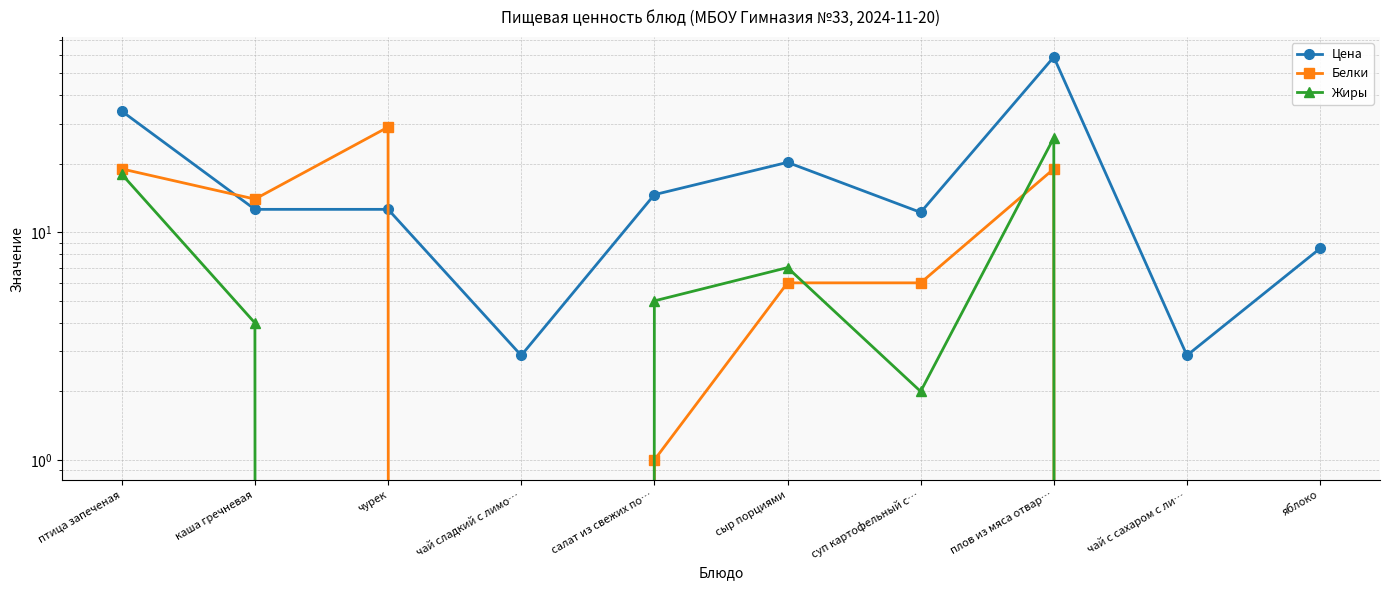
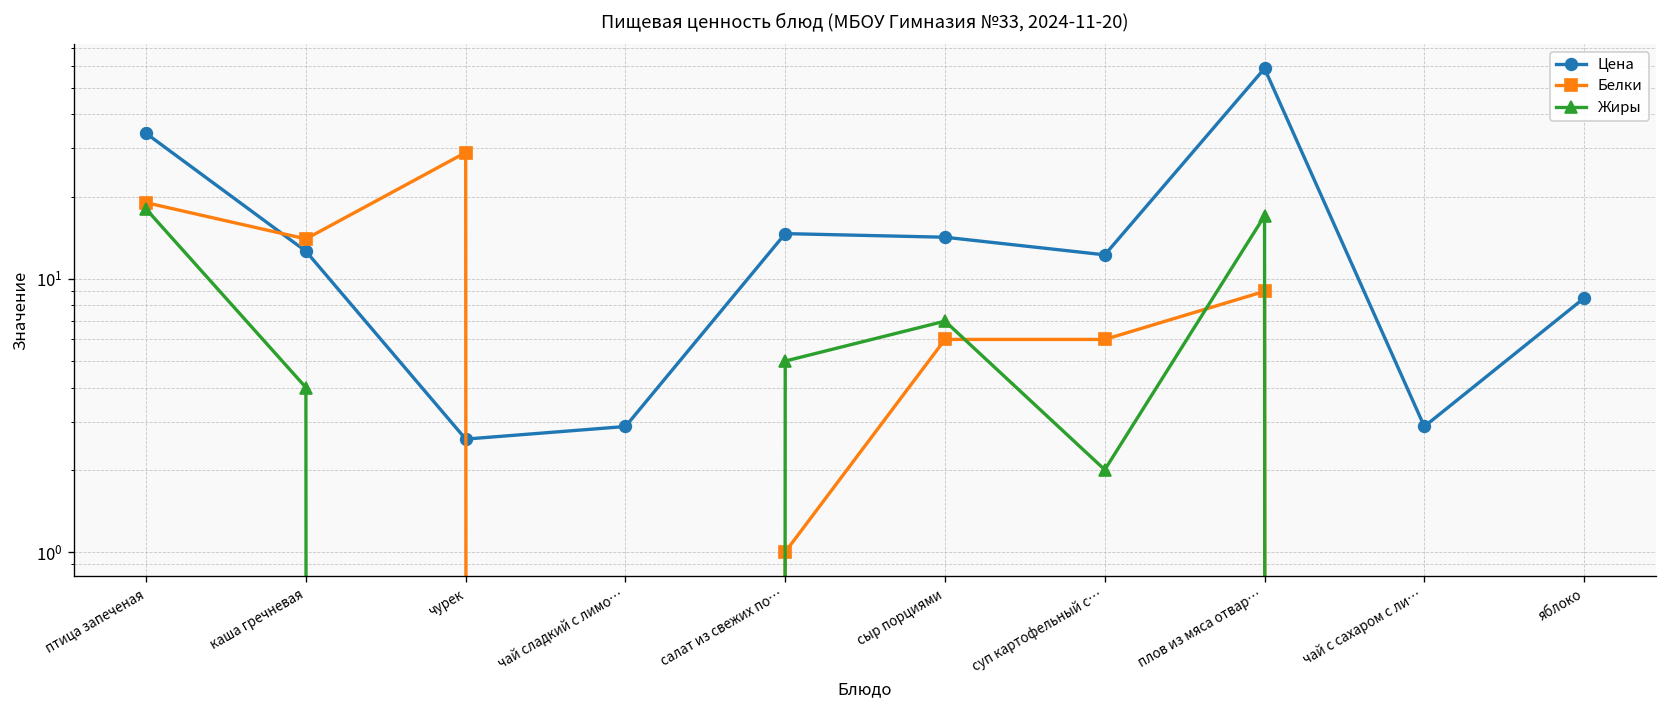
  {
    "Цена": {
      "птица запеченая": 34,
      "каша гречневая": 13,
-     "чурек": 13,
+     "чурек": 2.6,
      "чай сладкий с лимо…": 2.9,
      "салат из свежих по…": 15,
-     "сыр порциями": 20,
+     "сыр порциями": 14,
      "суп картофельный с…": 12,
      "плов из мяса отвар…": 59,
      "чай с сахаром с ли…": 2.9,
      "яблоко": 8.5
    },
    "Белки": {
      "птица запеченая": 19,
      "каша гречневая": 14,
      "чурек": 29,
      "салат из свежих по…": 1,
      "сыр порциями": 6,
      "суп картофельный с…": 6,
-     "плов из мяса отвар…": 19
+     "плов из мяса отвар…": 9
    },
    "Жиры": {
      "птица запеченая": 18,
      "каша гречневая": 4,
      "салат из свежих по…": 5,
      "сыр порциями": 7,
      "суп картофельный с…": 2,
-     "плов из мяса отвар…": 26
+     "плов из мяса отвар…": 17
    }
  }
